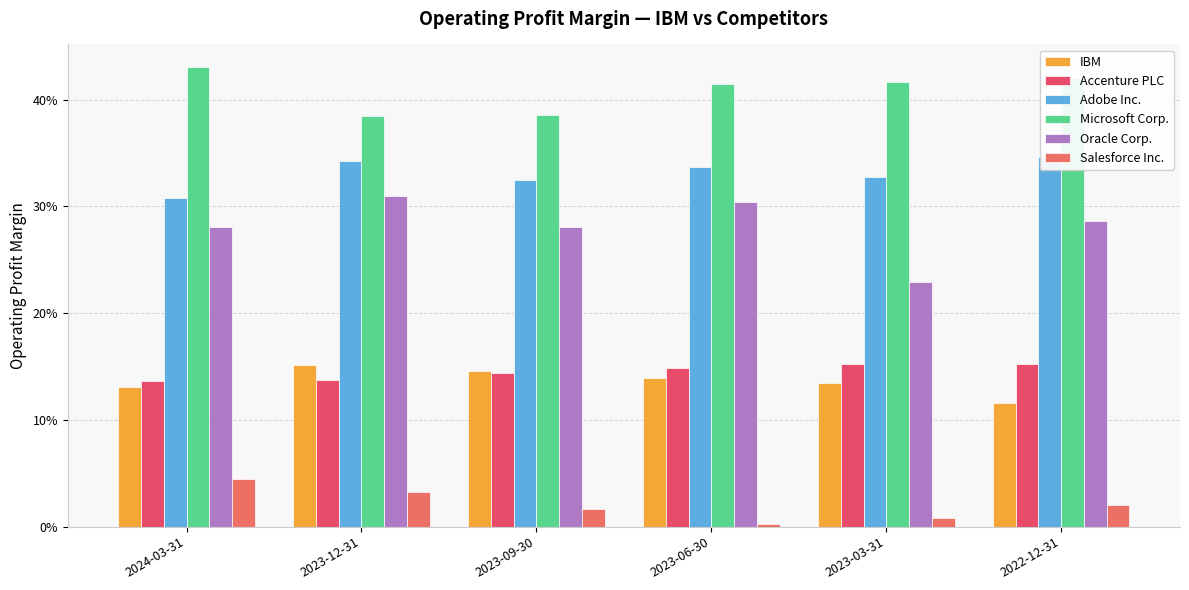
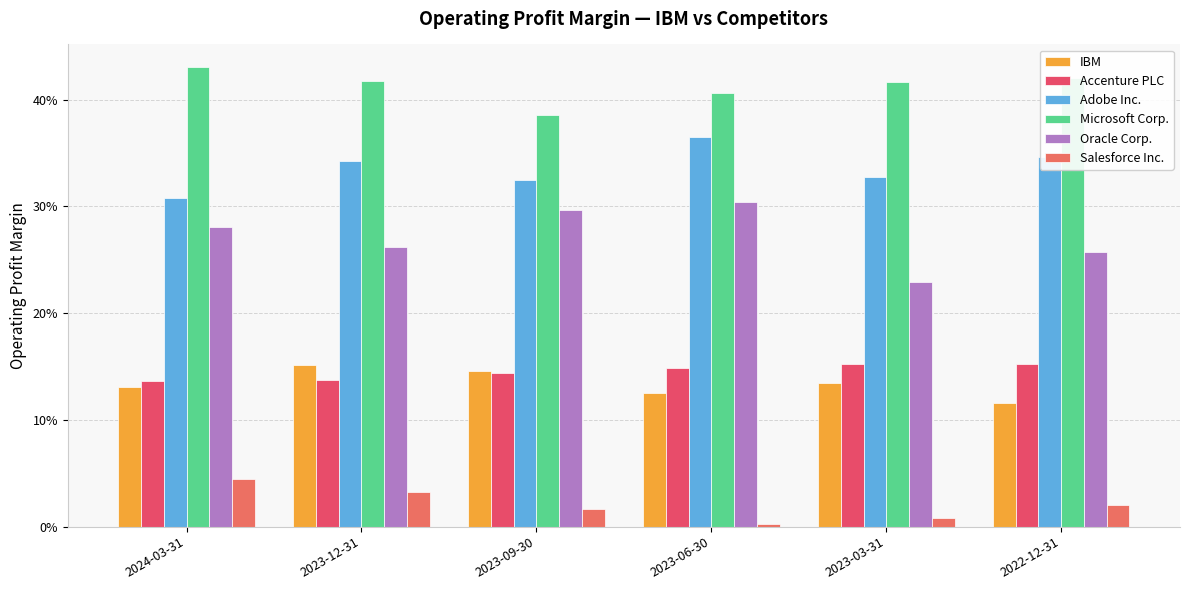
  {
    "IBM": {
      "2024-03-31": "13.1%",
      "2023-12-31": "15.2%",
      "2023-09-30": "14.6%",
-     "2023-06-30": "13.9%",
+     "2023-06-30": "12.5%",
      "2023-03-31": "13.5%",
      "2022-12-31": "11.6%"
    },
    "Adobe Inc.": {
      "2024-03-31": "30.8%",
      "2023-12-31": "34.3%",
      "2023-09-30": "32.5%",
-     "2023-06-30": "33.6%",
+     "2023-06-30": "36.5%",
      "2023-03-31": "32.7%"
    },
    "Microsoft Corp.": {
      "2024-03-31": "43.0%",
-     "2023-12-31": "38.5%",
+     "2023-12-31": "41.8%",
      "2023-09-30": "38.5%",
-     "2023-06-30": "41.5%",
+     "2023-06-30": "40.6%",
      "2023-03-31": "41.7%"
    },
    "Oracle Corp.": {
      "2024-03-31": "28.1%",
-     "2023-12-31": "31.0%",
-     "2023-09-30": "28.1%",
+     "2023-12-31": "26.2%",
+     "2023-09-30": "29.6%",
      "2023-06-30": "30.4%",
      "2023-03-31": "22.9%",
-     "2022-12-31": "28.7%"
+     "2022-12-31": "25.7%"
    }
  }
